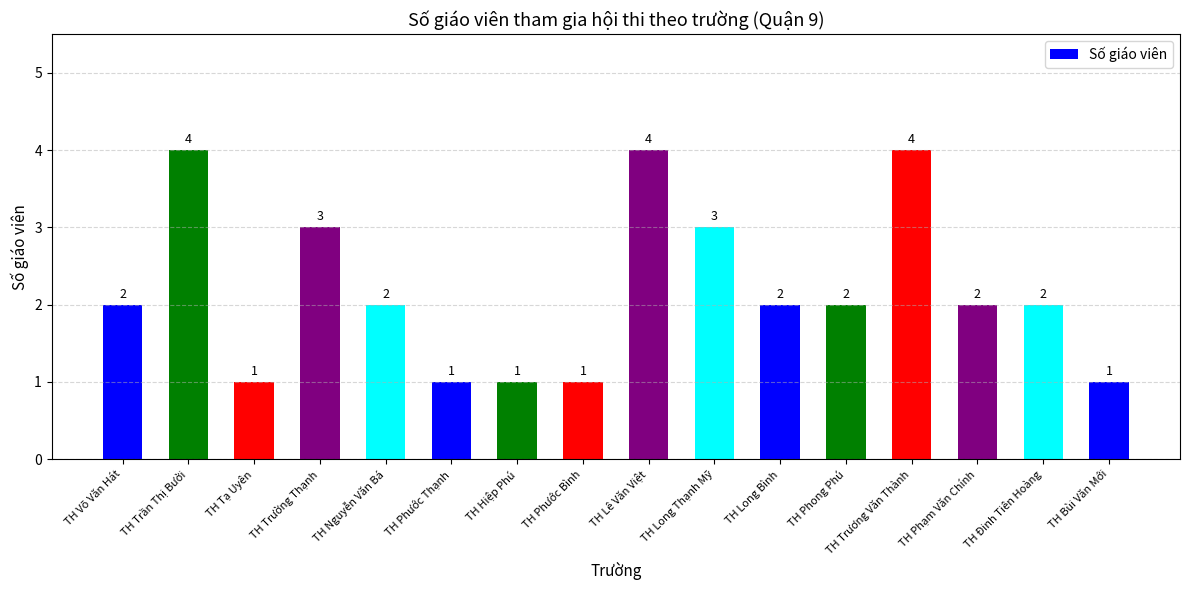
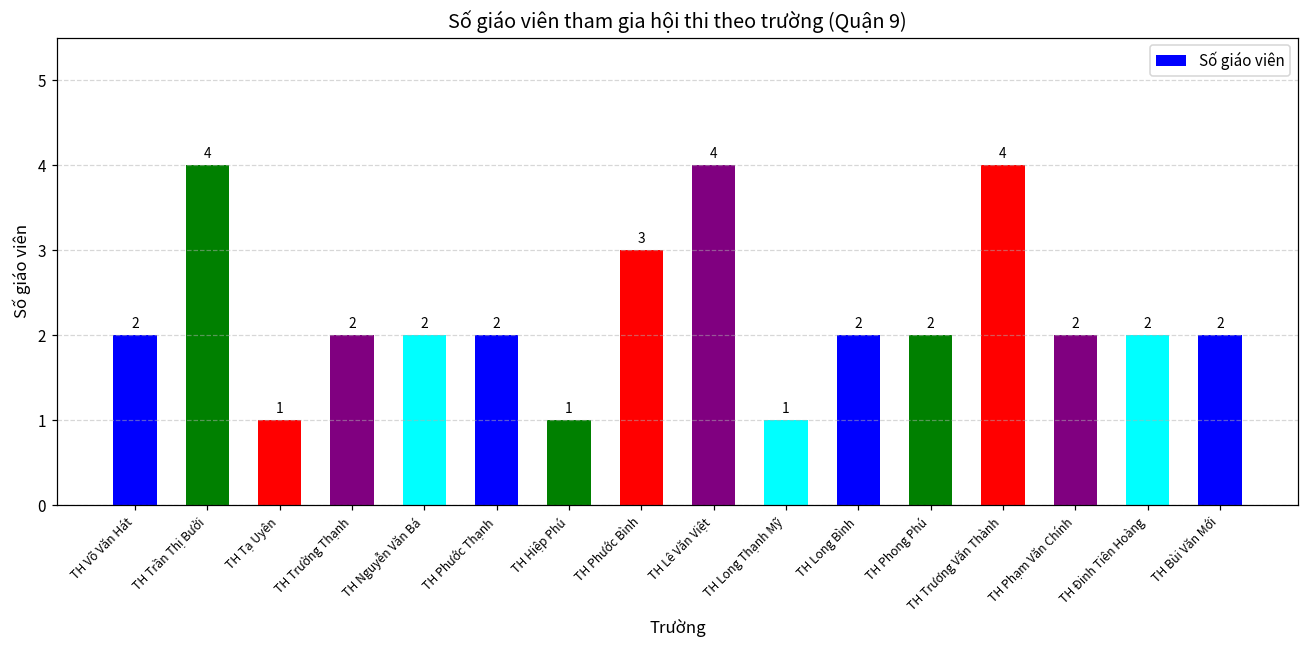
  {
    "TH Võ Văn Hát": 2,
    "TH Trần Thị Bưởi": 4,
    "TH Tạ Uyên": 1,
-   "TH Trường Thạnh": 3,
+   "TH Trường Thạnh": 2,
    "TH Nguyễn Văn Bá": 2,
-   "TH Phước Thạnh": 1,
+   "TH Phước Thạnh": 2,
    "TH Hiệp Phú": 1,
-   "TH Phước Bình": 1,
+   "TH Phước Bình": 3,
    "TH Lê Văn Việt": 4,
-   "TH Long Thạnh Mỹ": 3,
+   "TH Long Thạnh Mỹ": 1,
    "TH Long Bình": 2,
    "TH Phong Phú": 2,
    "TH Trương Văn Thành": 4,
    "TH Phạm Văn Chính": 2,
    "TH Đinh Tiên Hoàng": 2,
-   "TH Bùi Văn Mới": 1
+   "TH Bùi Văn Mới": 2
  }
